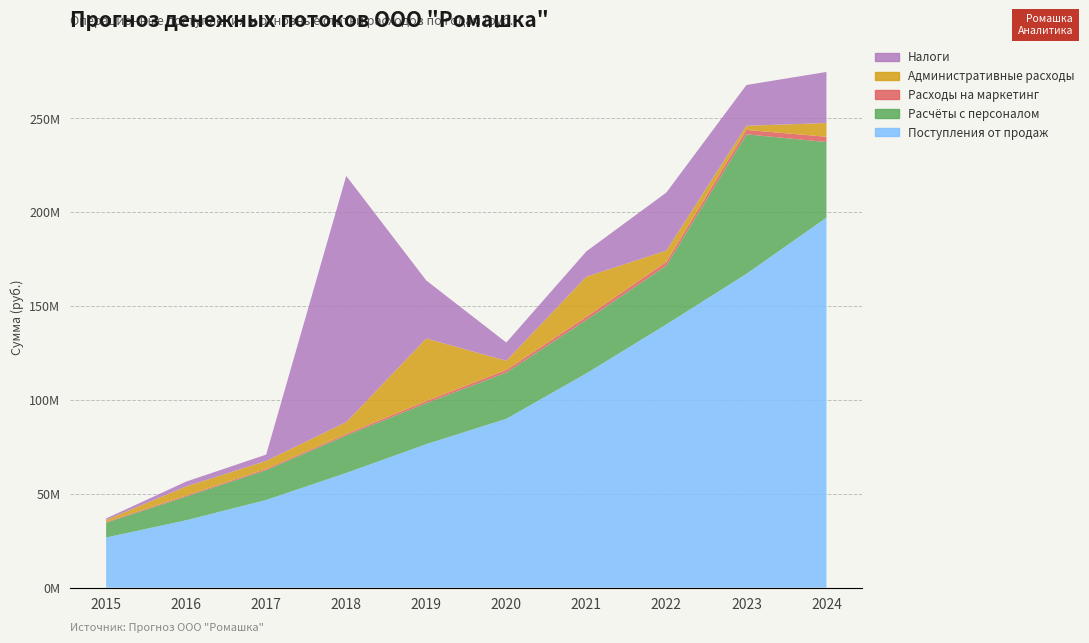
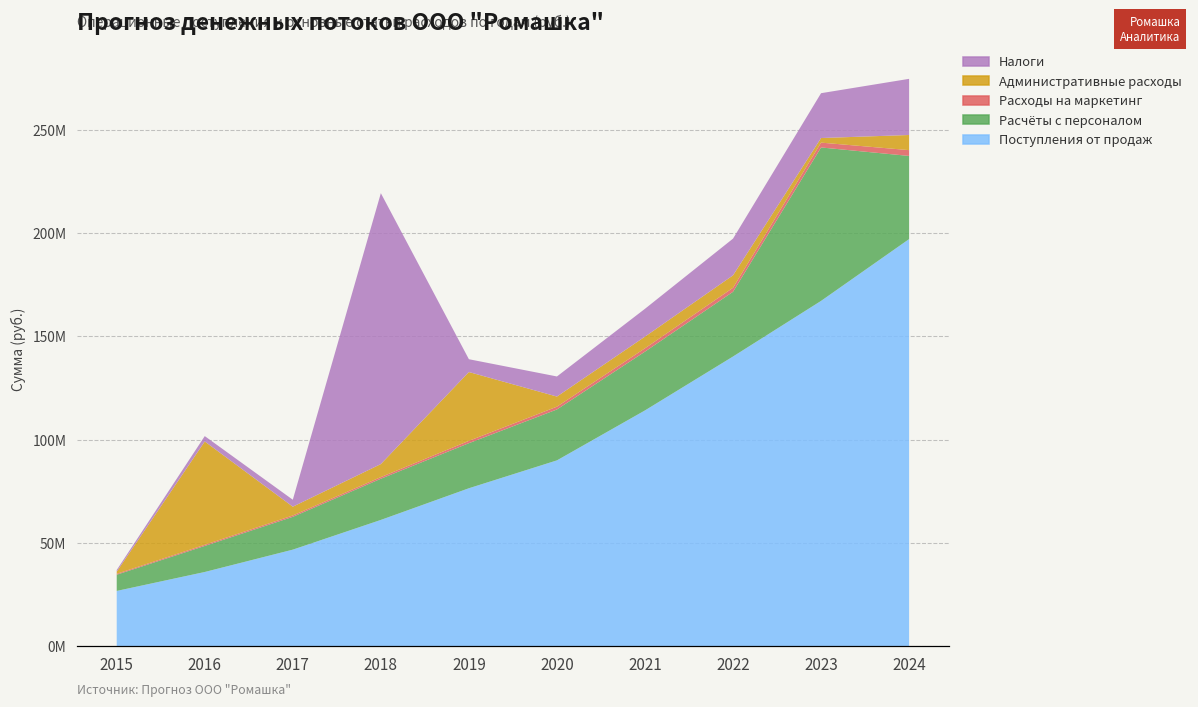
  {
    "Поступления от продаж": {
      "2015": 27000000,
      "2016": 36000000,
      "2017": 47000000,
      "2018": 61000000,
      "2019": 76000000,
      "2020": 90000000,
      "2021": 114000000,
      "2022": 140000000,
      "2023": 167000000,
      "2024": 197000000
    },
    "Расчёты с персоналом": {
      "2021": 28000000,
      "2022": 31000000,
      "2023": 74000000,
      "2024": 40000000
    },
    "Расходы на маркетинг": {
      "2021": 2000000,
      "2022": 2000000,
      "2023": 2000000,
      "2024": 3000000
    },
    "Административные расходы": {
-     "2016": 5000000,
+     "2016": 50000000,
      "2017": 4000000,
      "2018": 6000000,
      "2019": 33000000,
      "2020": 5000000,
-     "2021": 21000000,
+     "2021": 6000000,
      "2022": 6000000,
      "2023": 2000000,
      "2024": 7000000
    },
    "Налоги": {
      "2016": 3000000,
      "2017": 3000000,
      "2018": 131000000,
-     "2019": 31000000,
+     "2019": 6000000,
      "2020": 10000000,
      "2021": 13000000,
-     "2022": 31000000,
+     "2022": 18000000,
      "2023": 22000000,
      "2024": 27000000
    }
  }
